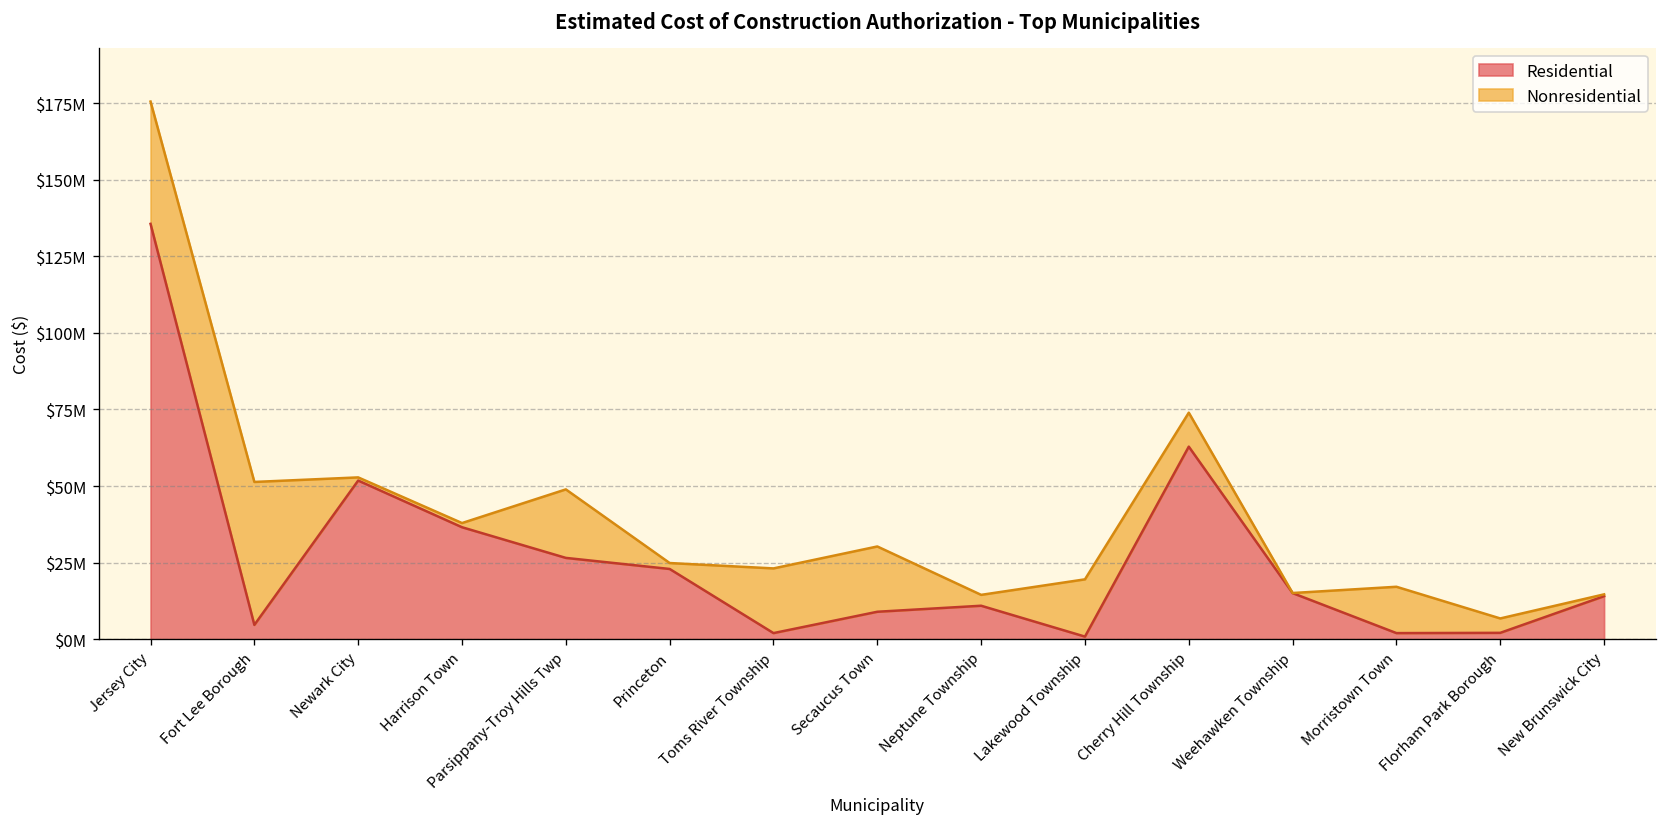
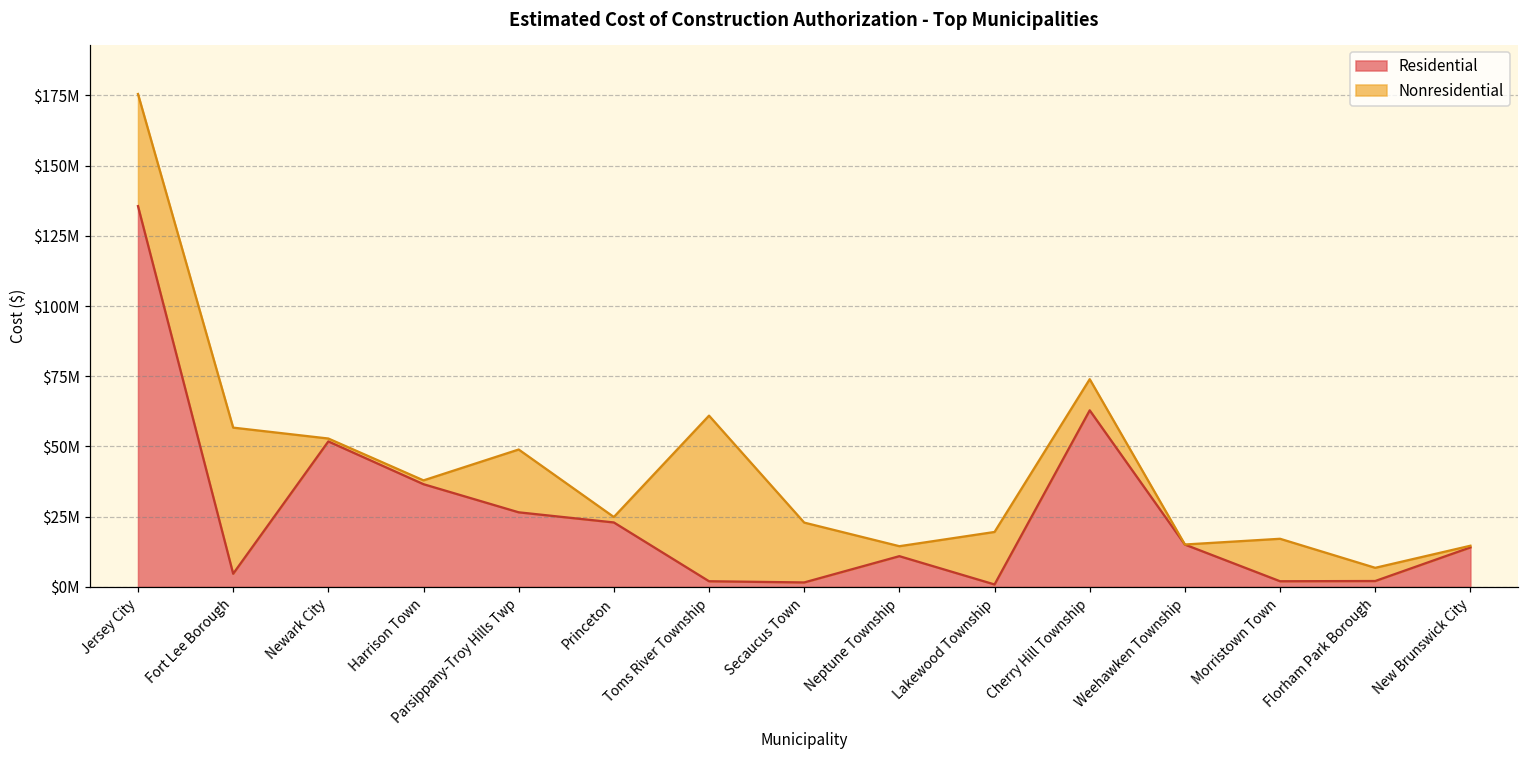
  {
    "Residential": {
      "Jersey City": "$136000000",
      "Fort Lee Borough": "$5000000",
      "Newark City": "$52000000",
      "Harrison Town": "$37000000",
      "Parsippany-Troy Hills Twp": "$27000000",
      "Princeton": "$23000000",
      "Toms River Township": "$2000000",
-     "Secaucus Town": "$9000000",
+     "Secaucus Town": "$2000000",
      "Neptune Township": "$11000000",
      "Lakewood Township": "$1000000",
      "Cherry Hill Township": "$63000000",
      "Morristown Town": "$2000000",
      "Florham Park Borough": "$2000000"
    },
    "Nonresidential": {
      "Jersey City": "$40000000",
-     "Fort Lee Borough": "$47000000",
+     "Fort Lee Borough": "$52000000",
      "Newark City": "$1000000",
      "Harrison Town": "$1000000",
      "Parsippany-Troy Hills Twp": "$22000000",
      "Princeton": "$2000000",
-     "Toms River Township": "$21000000",
+     "Toms River Township": "$59000000",
      "Secaucus Town": "$21000000",
      "Neptune Township": "$4000000",
      "Lakewood Township": "$19000000",
      "Cherry Hill Township": "$11000000",
      "Morristown Town": "$15000000",
      "Florham Park Borough": "$5000000"
    }
  }
